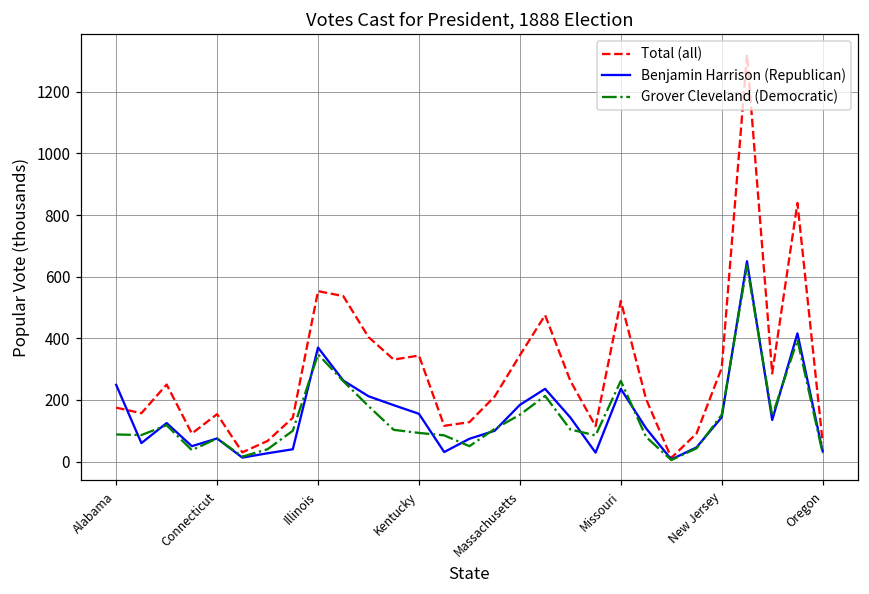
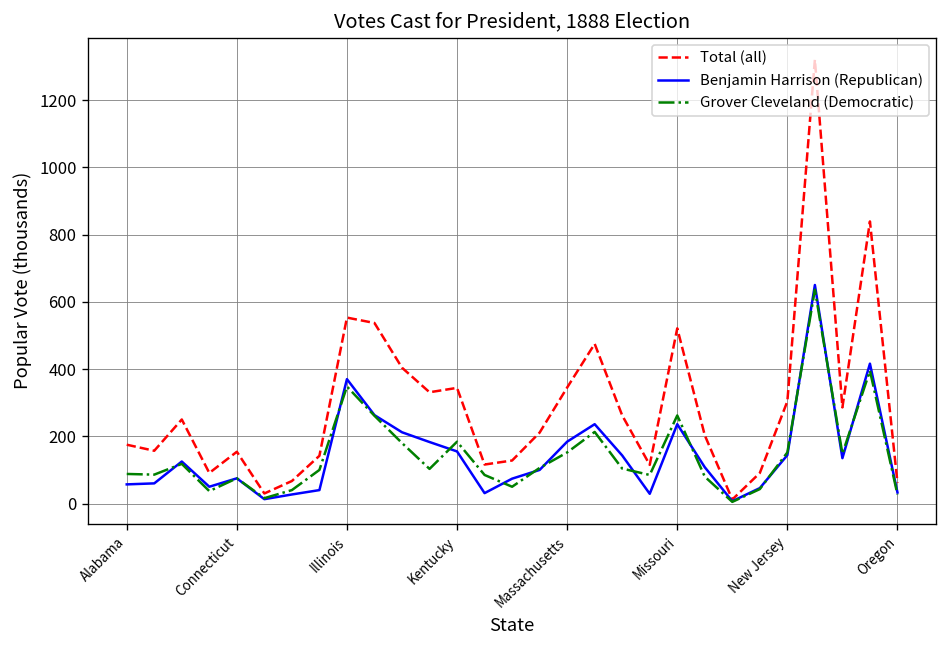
  {
    "Total (all)": {
      "Alabama": 180,
      "Connecticut": 150,
      "Illinois": 550,
      "Kentucky": 340,
      "Massachusetts": 350,
      "Missouri": 520,
      "New Jersey": 300,
      "Oregon": 60
    },
    "Benjamin Harrison (Republican)": {
-     "Alabama": 250,
+     "Alabama": 60,
      "Illinois": 370,
      "Kentucky": 160,
      "Massachusetts": 180,
      "Missouri": 240
    },
    "Grover Cleveland (Democratic)": {
      "Alabama": 90,
      "Illinois": 350,
-     "Kentucky": 90,
+     "Kentucky": 180,
      "Massachusetts": 150,
      "Missouri": 260
    }
  }
